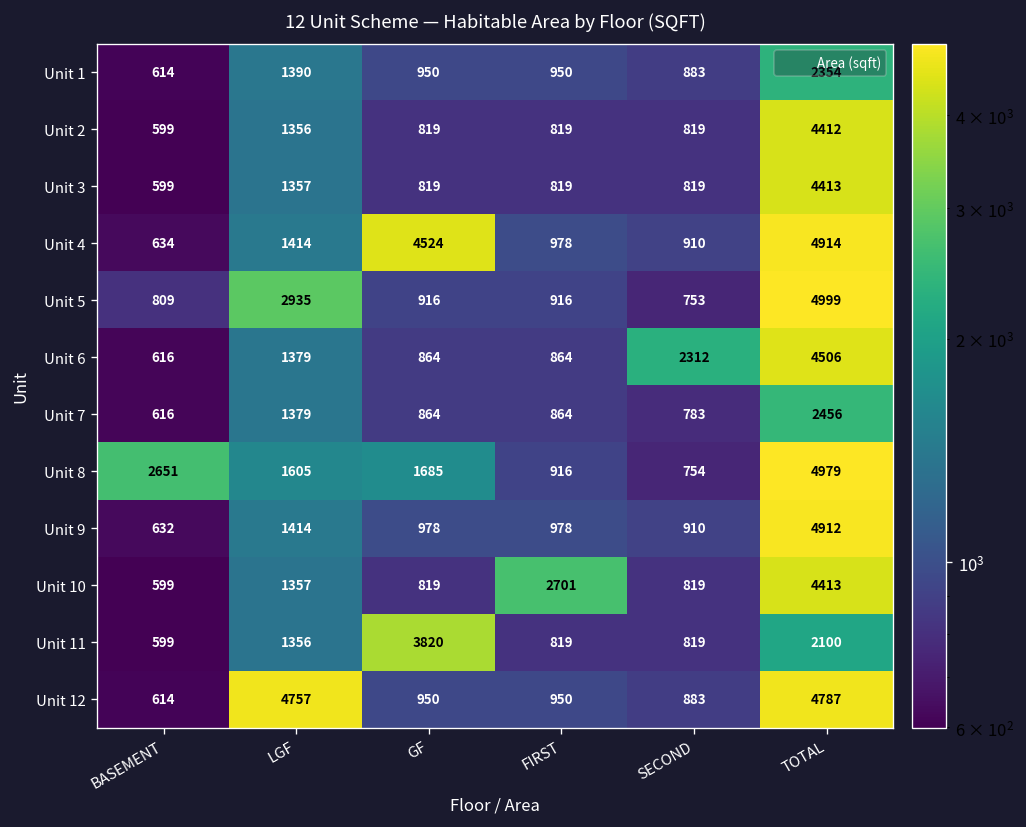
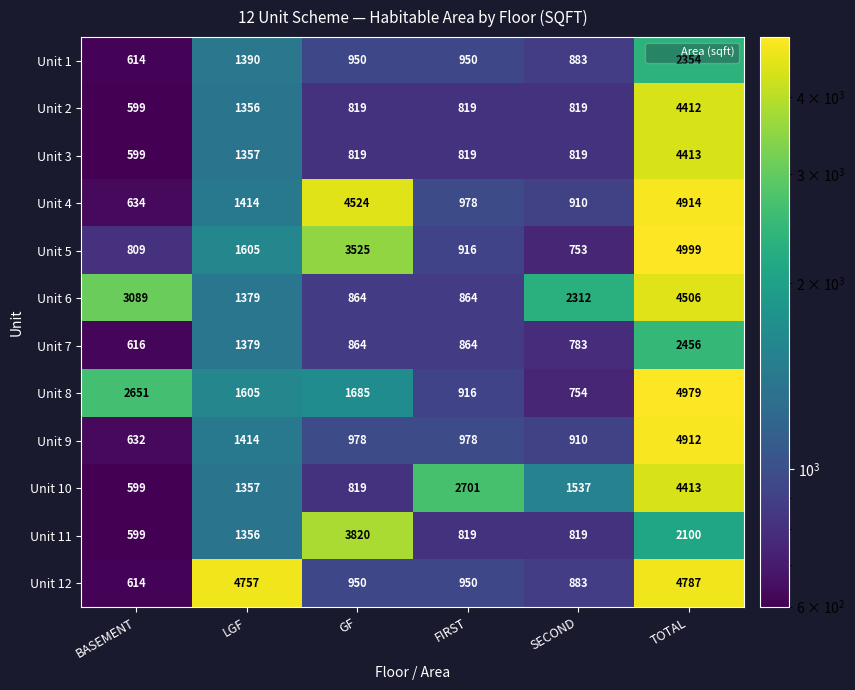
  {
    "Unit 1": {
      "BASEMENT": 614,
      "LGF": 1390,
      "GF": 950,
      "FIRST": 950,
      "SECOND": 883
    },
    "Unit 2": {
      "BASEMENT": 599,
      "LGF": 1356,
      "GF": 819,
      "FIRST": 819,
      "SECOND": 819,
      "TOTAL": 4412
    },
    "Unit 3": {
      "BASEMENT": 599,
      "LGF": 1357,
      "GF": 819,
      "FIRST": 819,
      "SECOND": 819,
      "TOTAL": 4413
    },
    "Unit 4": {
      "BASEMENT": 634,
      "LGF": 1414,
      "GF": 4524,
      "FIRST": 978,
      "SECOND": 910,
      "TOTAL": 4914
    },
    "Unit 5": {
      "BASEMENT": 809,
-     "LGF": 2935,
-     "GF": 916,
+     "LGF": 1605,
+     "GF": 3525,
      "FIRST": 916,
      "SECOND": 753,
      "TOTAL": 4999
    },
    "Unit 6": {
-     "BASEMENT": 616,
+     "BASEMENT": 3089,
      "LGF": 1379,
      "GF": 864,
      "FIRST": 864,
      "SECOND": 2312,
      "TOTAL": 4506
    },
    "Unit 7": {
      "BASEMENT": 616,
      "LGF": 1379,
      "GF": 864,
      "FIRST": 864,
      "SECOND": 783,
      "TOTAL": 2456
    },
    "Unit 8": {
      "BASEMENT": 2651,
      "LGF": 1605,
      "GF": 1685,
      "FIRST": 916,
      "SECOND": 754,
      "TOTAL": 4979
    },
    "Unit 9": {
      "BASEMENT": 632,
      "LGF": 1414,
      "GF": 978,
      "FIRST": 978,
      "SECOND": 910,
      "TOTAL": 4912
    },
    "Unit 10": {
      "BASEMENT": 599,
      "LGF": 1357,
      "GF": 819,
      "FIRST": 2701,
-     "SECOND": 819,
+     "SECOND": 1537,
      "TOTAL": 4413
    },
    "Unit 11": {
      "BASEMENT": 599,
      "LGF": 1356,
      "GF": 3820,
      "FIRST": 819,
      "SECOND": 819,
      "TOTAL": 2100
    },
    "Unit 12": {
      "BASEMENT": 614,
      "LGF": 4757,
      "GF": 950,
      "FIRST": 950,
      "SECOND": 883,
      "TOTAL": 4787
    }
  }
